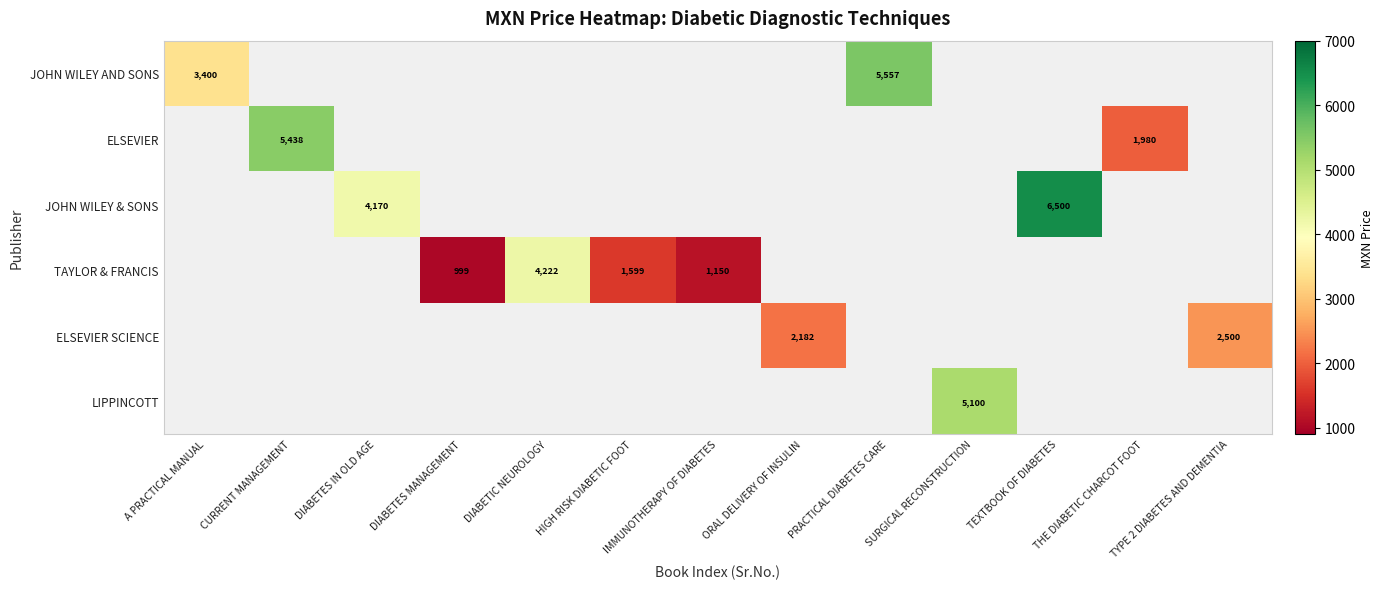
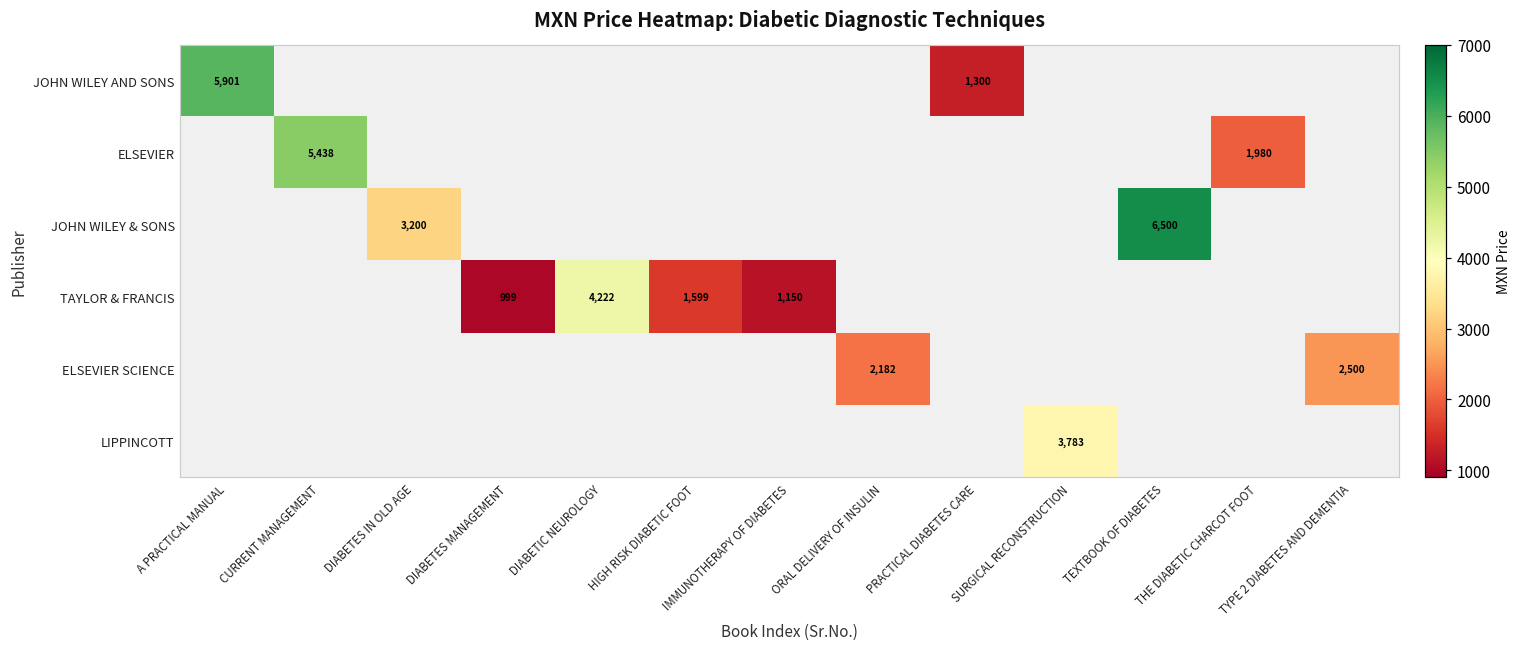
  {
    "JOHN WILEY AND SONS": {
-     "A PRACTICAL MANUAL": "3,400",
-     "PRACTICAL DIABETES CARE": "5,557"
+     "A PRACTICAL MANUAL": "5,901",
+     "PRACTICAL DIABETES CARE": "1,300"
    },
    "ELSEVIER": {
      "CURRENT MANAGEMENT": "5,438",
      "THE DIABETIC CHARCOT FOOT": "1,980"
    },
    "JOHN WILEY & SONS": {
-     "DIABETES IN OLD AGE": "4,170",
+     "DIABETES IN OLD AGE": "3,200",
      "TEXTBOOK OF DIABETES": "6,500"
    },
    "TAYLOR & FRANCIS": {
      "DIABETES MANAGEMENT": "999",
      "DIABETIC NEUROLOGY": "4,222",
      "HIGH RISK DIABETIC FOOT": "1,599",
      "IMMUNOTHERAPY OF DIABETES": "1,150"
    },
    "ELSEVIER SCIENCE": {
      "ORAL DELIVERY OF INSULIN": "2,182",
      "TYPE 2 DIABETES AND DEMENTIA": "2,500"
    },
    "LIPPINCOTT": {
-     "SURGICAL RECONSTRUCTION": "5,100"
+     "SURGICAL RECONSTRUCTION": "3,783"
    }
  }
